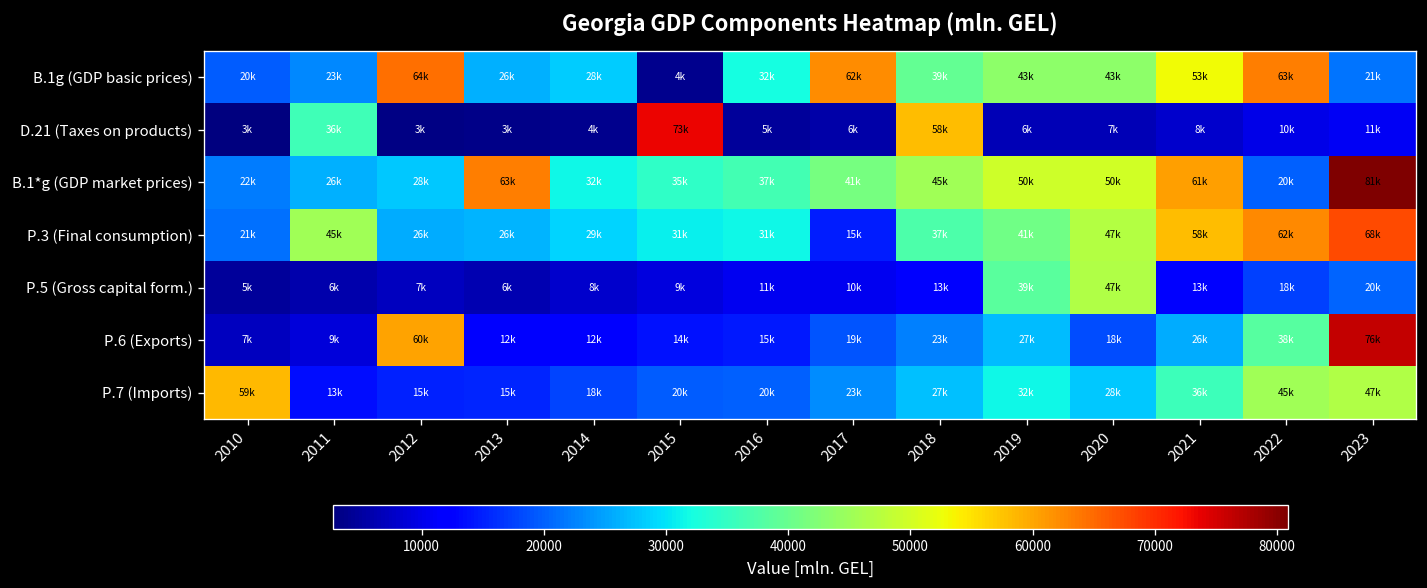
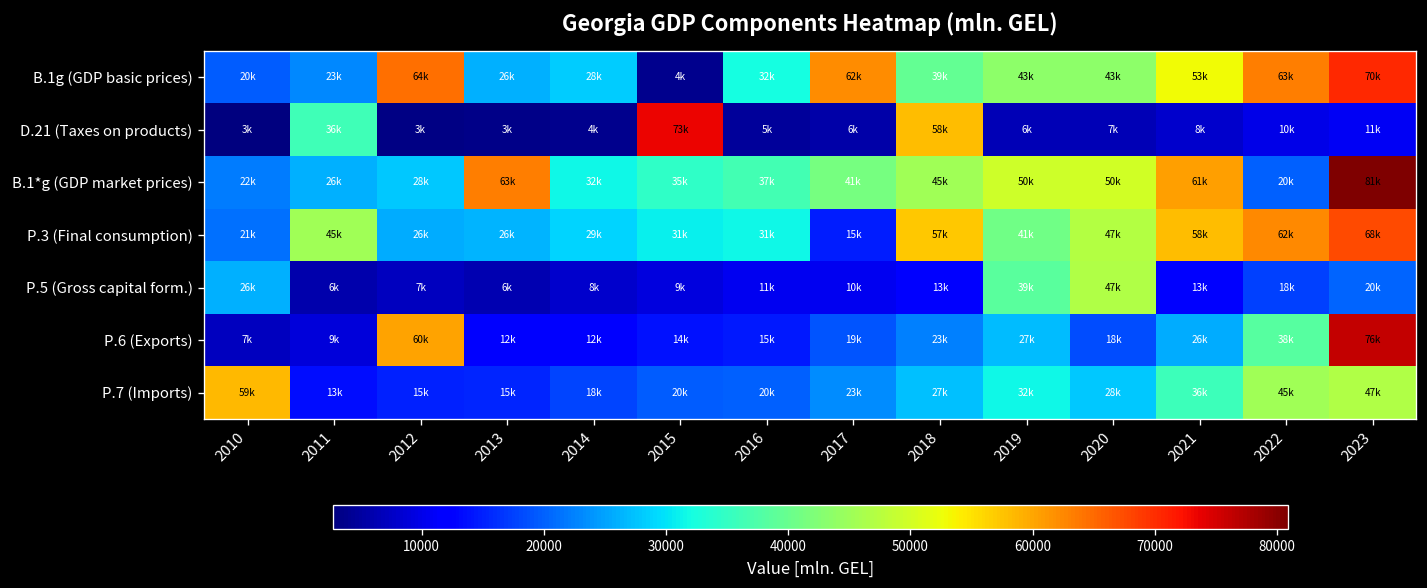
  {
    "B.1g (GDP basic prices)": {
      "2010": "20k",
      "2011": "23k",
      "2012": "64k",
      "2013": "26k",
      "2014": "28k",
      "2015": "4k",
      "2016": "32k",
      "2017": "62k",
      "2018": "39k",
      "2019": "43k",
      "2020": "43k",
      "2021": "53k",
      "2022": "63k",
-     "2023": "21k"
+     "2023": "70k"
    },
    "D.21 (Taxes on products)": {
      "2010": "3k",
      "2011": "36k",
      "2012": "3k",
      "2013": "3k",
      "2014": "4k",
      "2015": "73k",
      "2016": "5k",
      "2017": "6k",
      "2018": "58k",
      "2019": "6k",
      "2020": "7k",
      "2021": "8k",
      "2022": "10k",
      "2023": "11k"
    },
    "B.1*g (GDP market prices)": {
      "2010": "22k",
      "2011": "26k",
      "2012": "28k",
      "2013": "63k",
      "2014": "32k",
      "2015": "35k",
      "2016": "37k",
      "2017": "41k",
      "2018": "45k",
      "2019": "50k",
      "2020": "50k",
      "2021": "61k",
      "2022": "20k",
      "2023": "81k"
    },
    "P.3 (Final consumption)": {
      "2010": "21k",
      "2011": "45k",
      "2012": "26k",
      "2013": "26k",
      "2014": "29k",
      "2015": "31k",
      "2016": "31k",
      "2017": "15k",
-     "2018": "37k",
+     "2018": "57k",
      "2019": "41k",
      "2020": "47k",
      "2021": "58k",
      "2022": "62k",
      "2023": "68k"
    },
    "P.5 (Gross capital form.)": {
-     "2010": "5k",
+     "2010": "26k",
      "2011": "6k",
      "2012": "7k",
      "2013": "6k",
      "2014": "8k",
      "2015": "9k",
      "2016": "11k",
      "2017": "10k",
      "2018": "13k",
      "2019": "39k",
      "2020": "47k",
      "2021": "13k",
      "2022": "18k",
      "2023": "20k"
    },
    "P.6 (Exports)": {
      "2010": "7k",
      "2011": "9k",
      "2012": "60k",
      "2013": "12k",
      "2014": "12k",
      "2015": "14k",
      "2016": "15k",
      "2017": "19k",
      "2018": "23k",
      "2019": "27k",
      "2020": "18k",
      "2021": "26k",
      "2022": "38k",
      "2023": "76k"
    },
    "P.7 (Imports)": {
      "2010": "59k",
      "2011": "13k",
      "2012": "15k",
      "2013": "15k",
      "2014": "18k",
      "2015": "20k",
      "2016": "20k",
      "2017": "23k",
      "2018": "27k",
      "2019": "32k",
      "2020": "28k",
      "2021": "36k",
      "2022": "45k",
      "2023": "47k"
    }
  }
